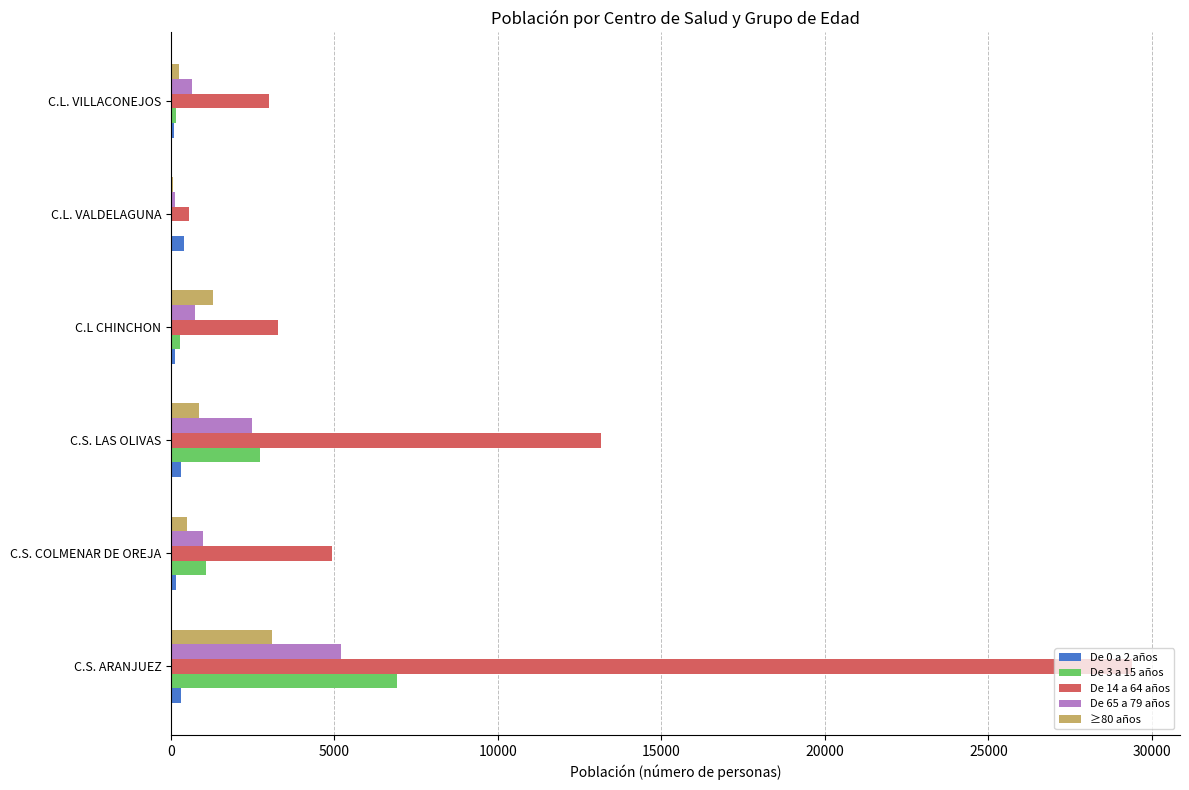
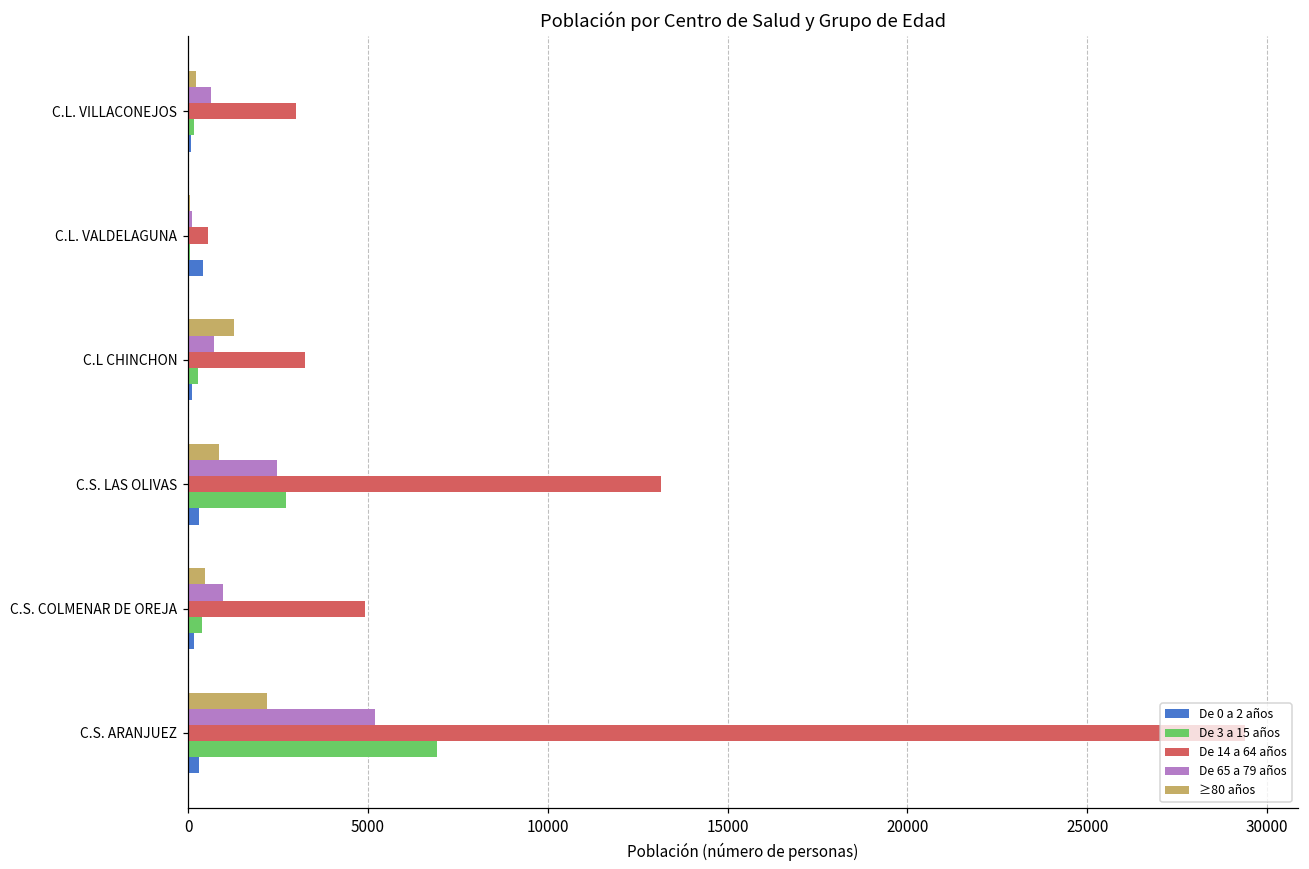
  {
    "De 0 a 2 años": {
      "C.L. VILLACONEJOS": 100,
      "C.L. VALDELAGUNA": 400,
      "C.L CHINCHON": 100,
      "C.S. LAS OLIVAS": 300,
      "C.S. COLMENAR DE OREJA": 200,
      "C.S. ARANJUEZ": 300
    },
    "De 3 a 15 años": {
      "C.L. VILLACONEJOS": 200,
      "C.L CHINCHON": 300,
      "C.S. LAS OLIVAS": 2700,
-     "C.S. COLMENAR DE OREJA": 1100,
+     "C.S. COLMENAR DE OREJA": 400,
      "C.S. ARANJUEZ": 6900
    },
    "De 14 a 64 años": {
      "C.L. VILLACONEJOS": 3000,
      "C.L. VALDELAGUNA": 600,
      "C.L CHINCHON": 3300,
      "C.S. LAS OLIVAS": 13200,
      "C.S. COLMENAR DE OREJA": 4900
    },
    "De 65 a 79 años": {
      "C.L. VILLACONEJOS": 600,
      "C.L. VALDELAGUNA": 100,
      "C.L CHINCHON": 700,
      "C.S. LAS OLIVAS": 2500,
      "C.S. COLMENAR DE OREJA": 1000,
      "C.S. ARANJUEZ": 5200
    },
    "≥80 años": {
      "C.L. VILLACONEJOS": 200,
      "C.L CHINCHON": 1300,
      "C.S. LAS OLIVAS": 900,
      "C.S. COLMENAR DE OREJA": 500,
-     "C.S. ARANJUEZ": 3100
+     "C.S. ARANJUEZ": 2200
    }
  }
